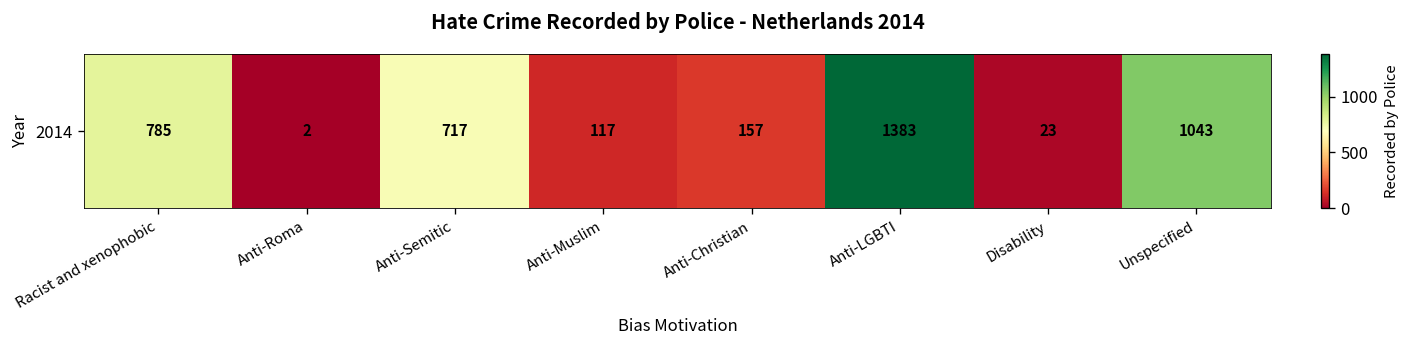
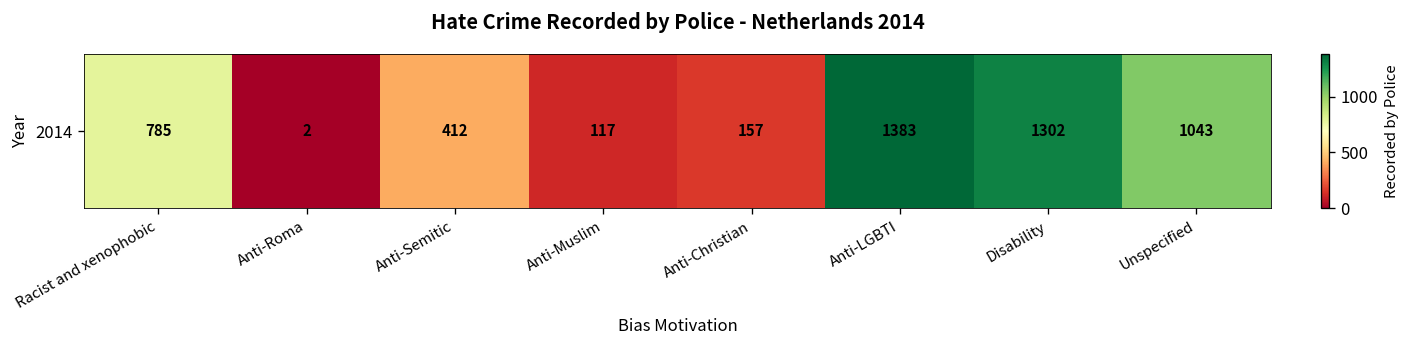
  {
    "2014": {
      "Racist and xenophobic": 785,
      "Anti-Roma": 2,
-     "Anti-Semitic": 717,
+     "Anti-Semitic": 412,
      "Anti-Muslim": 117,
      "Anti-Christian": 157,
      "Anti-LGBTI": 1383,
-     "Disability": 23,
+     "Disability": 1302,
      "Unspecified": 1043
    }
  }
